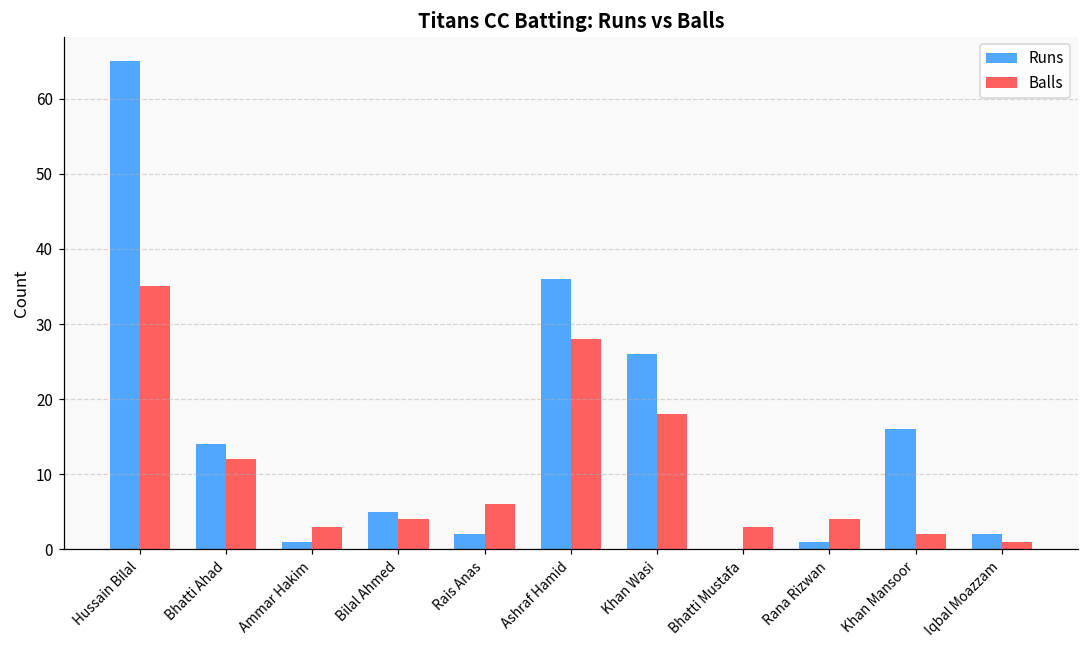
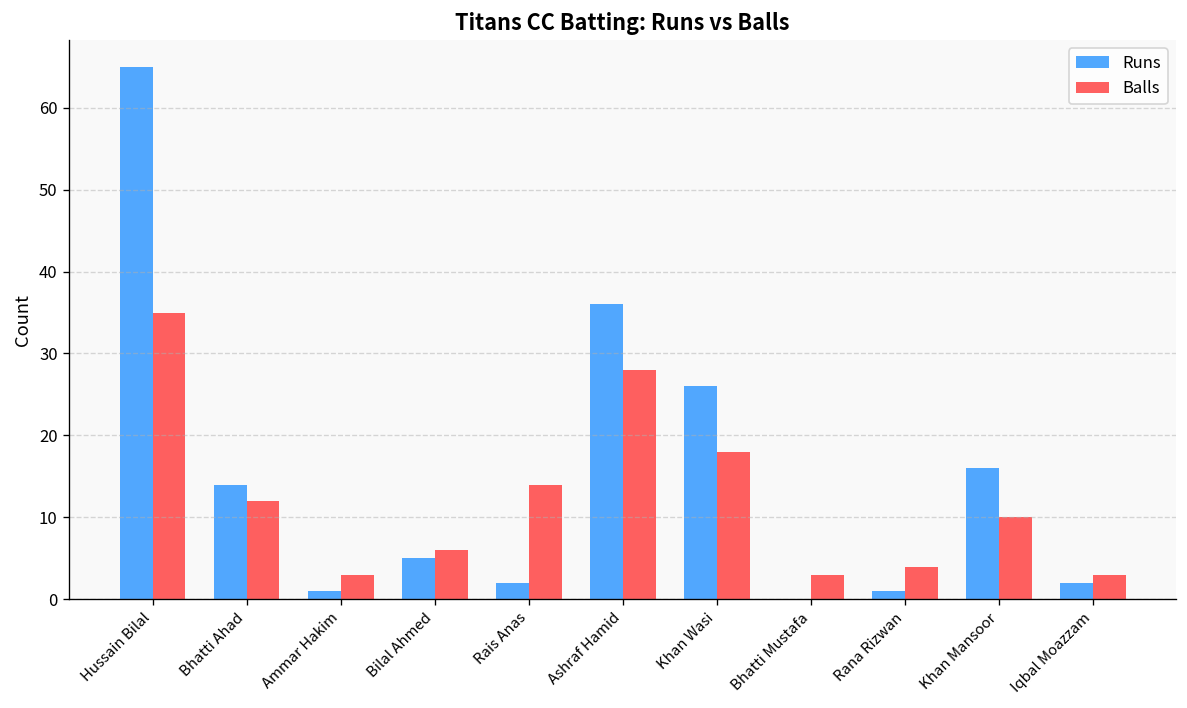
  {
    "Runs": {
      "Hussain Bilal": 65,
      "Bhatti Ahad": 14,
      "Ammar Hakim": 1,
      "Bilal Ahmed": 5,
      "Rais Anas": 2,
      "Ashraf Hamid": 36,
      "Khan Wasi": 26,
      "Bhatti Mustafa": 0,
      "Rana Rizwan": 1,
      "Khan Mansoor": 16,
      "Iqbal Moazzam": 2
    },
    "Balls": {
      "Hussain Bilal": 35,
      "Bhatti Ahad": 12,
      "Ammar Hakim": 3,
-     "Bilal Ahmed": 4,
-     "Rais Anas": 6,
+     "Bilal Ahmed": 6,
+     "Rais Anas": 14,
      "Ashraf Hamid": 28,
      "Khan Wasi": 18,
      "Bhatti Mustafa": 3,
      "Rana Rizwan": 4,
-     "Khan Mansoor": 2,
-     "Iqbal Moazzam": 1
+     "Khan Mansoor": 10,
+     "Iqbal Moazzam": 3
    }
  }
